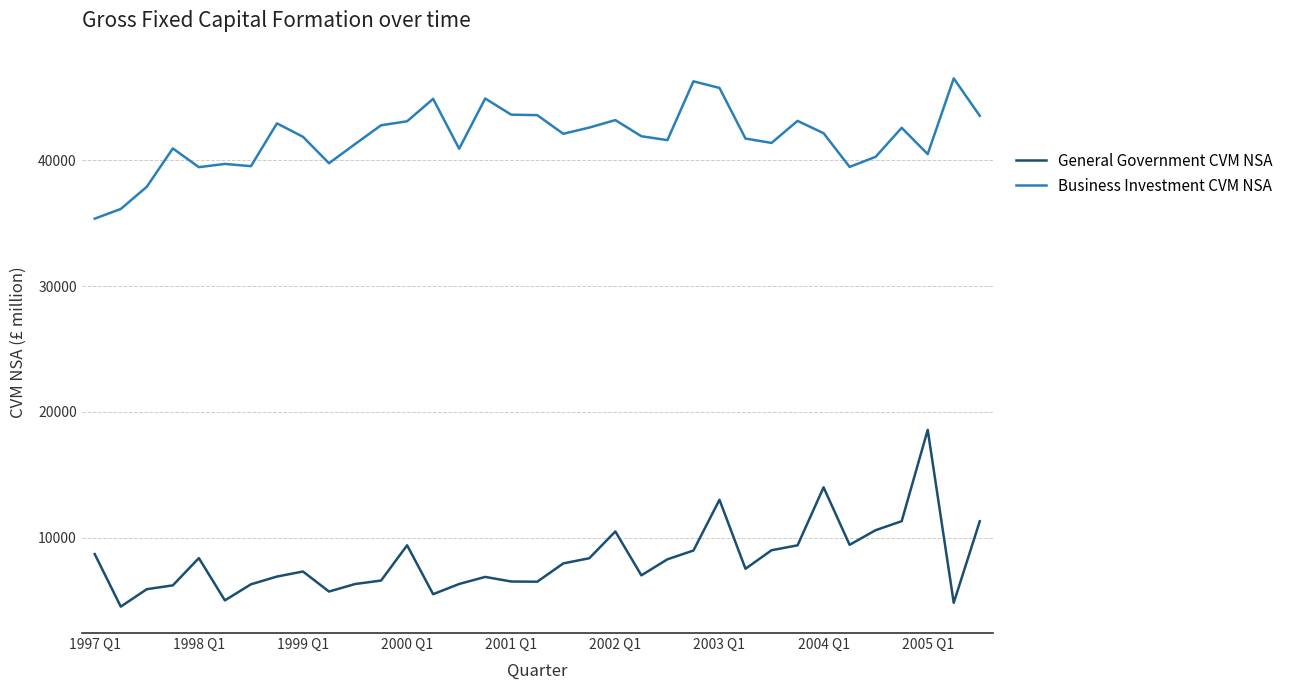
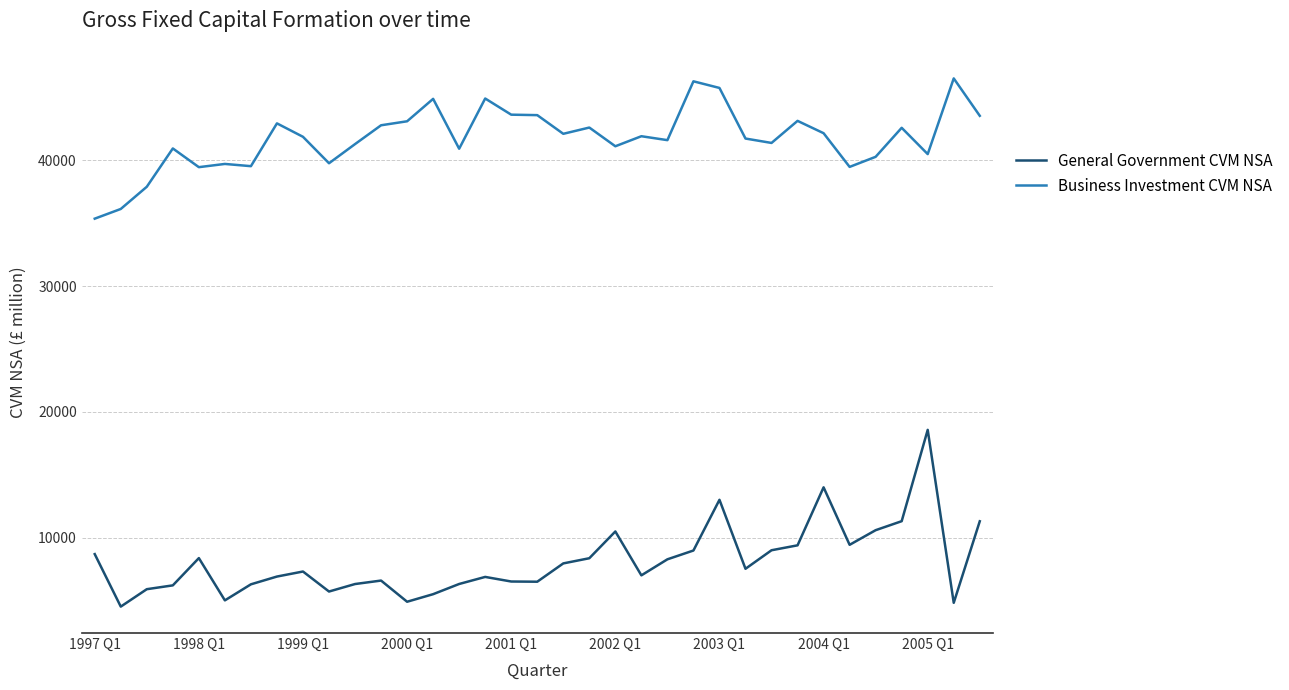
  {
    "General Government CVM NSA": {
      "1997 Q1": 8700,
      "1998 Q1": 8400,
      "1999 Q1": 7300,
-     "2000 Q1": 9400,
+     "2000 Q1": 4900,
      "2001 Q1": 6500,
      "2002 Q1": 10500,
      "2003 Q1": 13000,
      "2004 Q1": 14000,
      "2005 Q1": 18600
    },
    "Business Investment CVM NSA": {
      "1997 Q1": 35400,
      "1998 Q1": 39400,
      "1999 Q1": 41900,
      "2000 Q1": 43100,
      "2001 Q1": 43600,
-     "2002 Q1": 43200,
+     "2002 Q1": 41100,
      "2003 Q1": 45700,
      "2004 Q1": 42100,
      "2005 Q1": 40500
    }
  }
